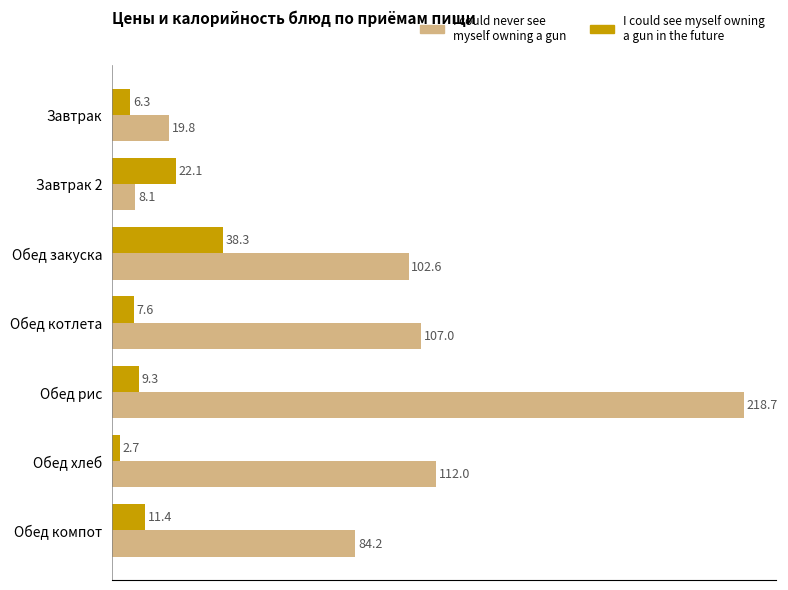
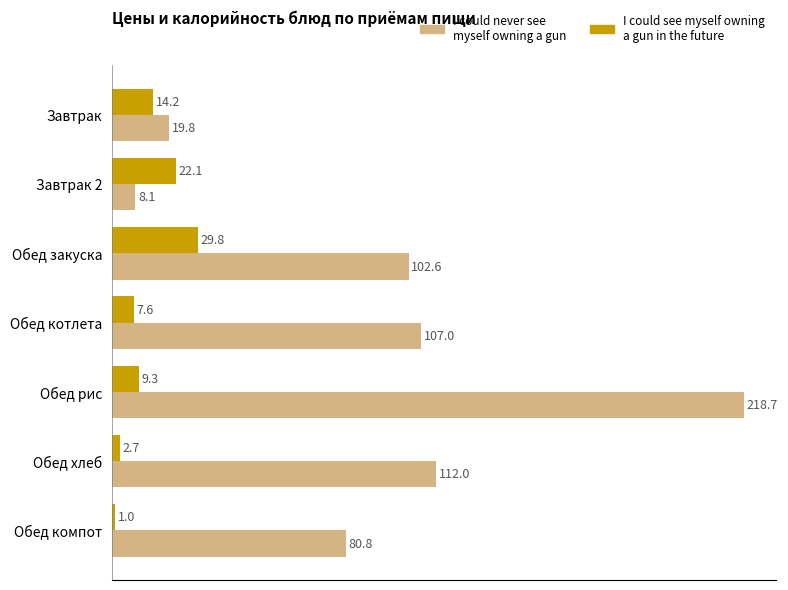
  {
    "I could never see myself owning a gun": {
      "Завтрак": 19.8,
      "Завтрак 2": 8.1,
      "Обед закуска": 102.6,
      "Обед котлета": 107.0,
      "Обед рис": 218.7,
      "Обед хлеб": 112.0,
-     "Обед компот": 84.2
+     "Обед компот": 80.8
    },
    "I could see myself owning a gun in the future": {
-     "Завтрак": 6.3,
+     "Завтрак": 14.2,
      "Завтрак 2": 22.1,
-     "Обед закуска": 38.3,
+     "Обед закуска": 29.8,
      "Обед котлета": 7.6,
      "Обед рис": 9.3,
      "Обед хлеб": 2.7,
-     "Обед компот": 11.4
+     "Обед компот": 1.0
    }
  }
